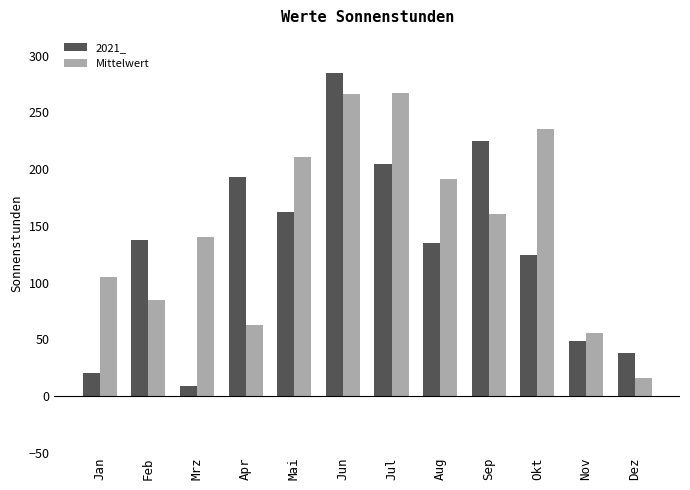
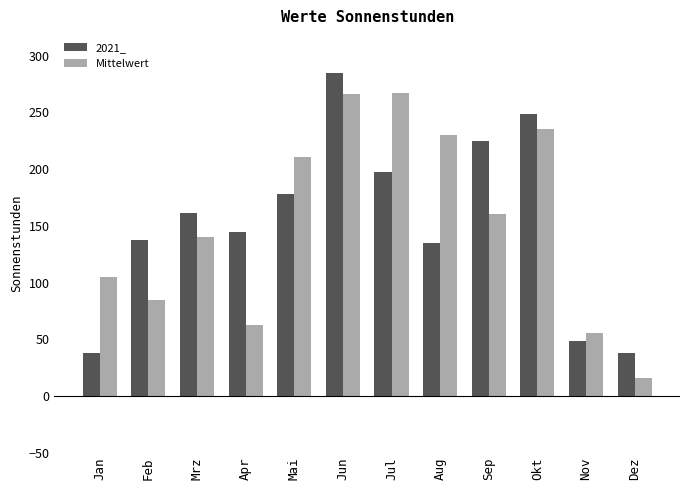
  {
    "2021_": {
-     "Jan": 20,
+     "Jan": 38,
      "Feb": 138,
-     "Mrz": 9,
-     "Apr": 193,
-     "Mai": 162,
+     "Mrz": 161,
+     "Apr": 145,
+     "Mai": 178,
      "Jun": 285,
-     "Jul": 204,
+     "Jul": 197,
      "Aug": 135,
      "Sep": 225,
-     "Okt": 125,
+     "Okt": 249,
      "Nov": 49,
      "Dez": 38
    },
    "Mittelwert": {
      "Jan": 105,
      "Feb": 85,
      "Mrz": 140,
      "Apr": 62,
      "Mai": 211,
      "Jun": 266,
      "Jul": 267,
-     "Aug": 192,
+     "Aug": 230,
      "Sep": 160,
      "Okt": 236,
      "Nov": 55,
      "Dez": 16
    }
  }
